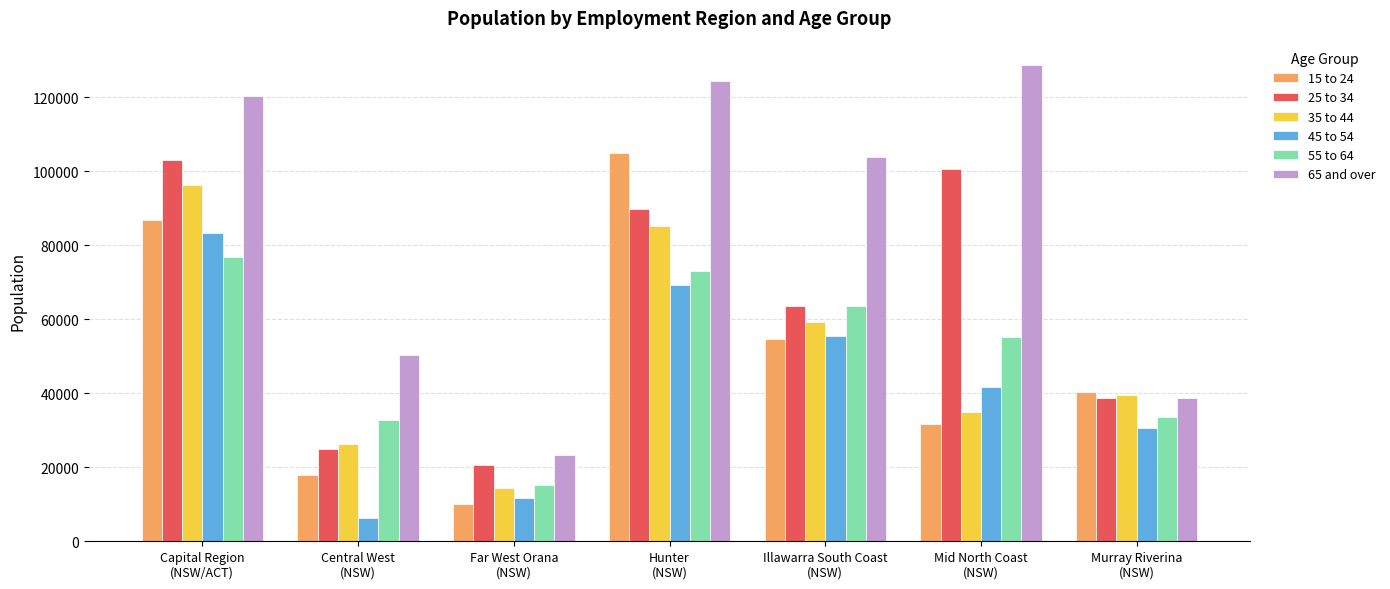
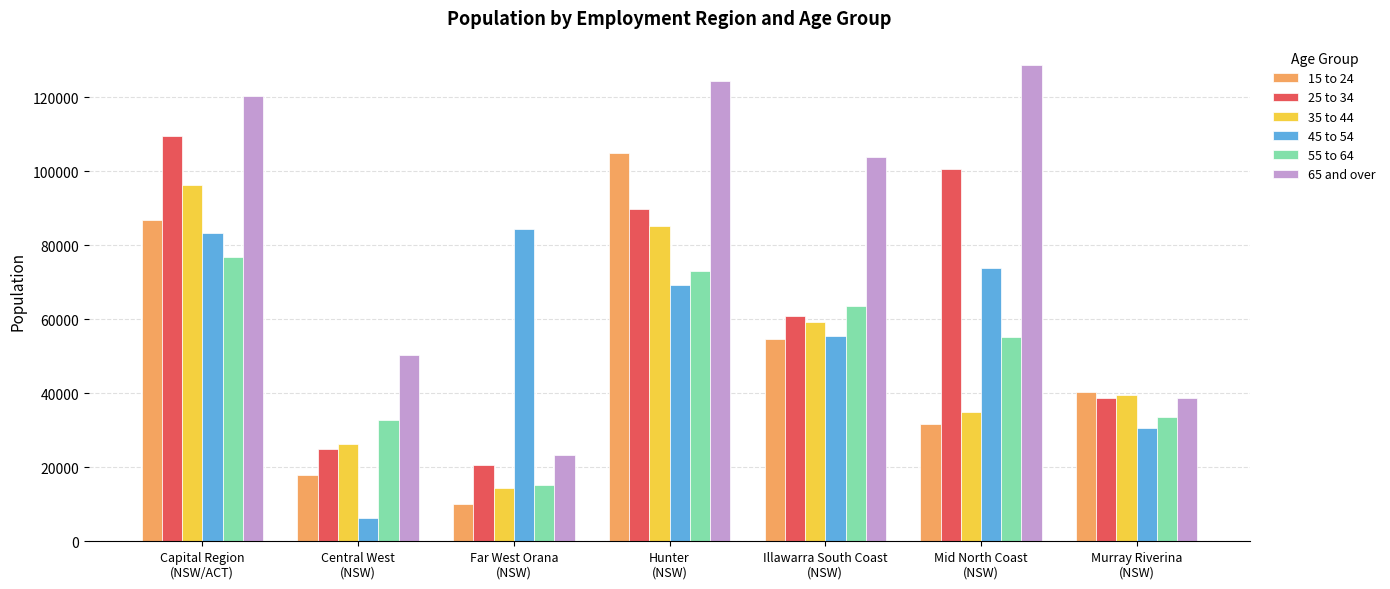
  {
    "25 to 34": {
-     "Capital Region (NSW/ACT)": 103000,
+     "Capital Region (NSW/ACT)": 110000,
      "Central West (NSW)": 25000,
      "Far West Orana (NSW)": 21000,
      "Hunter (NSW)": 90000,
-     "Illawarra South Coast (NSW)": 64000,
+     "Illawarra South Coast (NSW)": 61000,
      "Mid North Coast (NSW)": 101000,
      "Murray Riverina (NSW)": 39000
    },
    "45 to 54": {
      "Capital Region (NSW/ACT)": 83000,
      "Central West (NSW)": 6000,
-     "Far West Orana (NSW)": 12000,
+     "Far West Orana (NSW)": 85000,
      "Hunter (NSW)": 69000,
      "Illawarra South Coast (NSW)": 56000,
-     "Mid North Coast (NSW)": 42000,
+     "Mid North Coast (NSW)": 74000,
      "Murray Riverina (NSW)": 31000
    },
    "55 to 64": {
      "Capital Region (NSW/ACT)": 77000,
      "Central West (NSW)": 33000,
      "Far West Orana (NSW)": 15000,
      "Hunter (NSW)": 73000,
      "Illawarra South Coast (NSW)": 64000,
      "Mid North Coast (NSW)": 55000,
      "Murray Riverina (NSW)": 34000
    },
    "65 and over": {
      "Capital Region (NSW/ACT)": 121000,
      "Central West (NSW)": 50000,
      "Far West Orana (NSW)": 23000,
      "Hunter (NSW)": 124000,
      "Illawarra South Coast (NSW)": 104000,
      "Mid North Coast (NSW)": 129000,
      "Murray Riverina (NSW)": 39000
    }
  }
